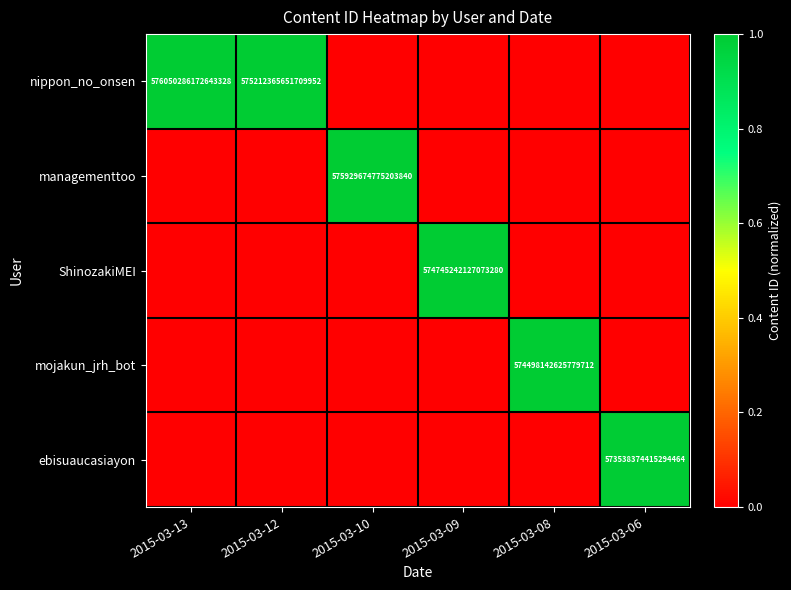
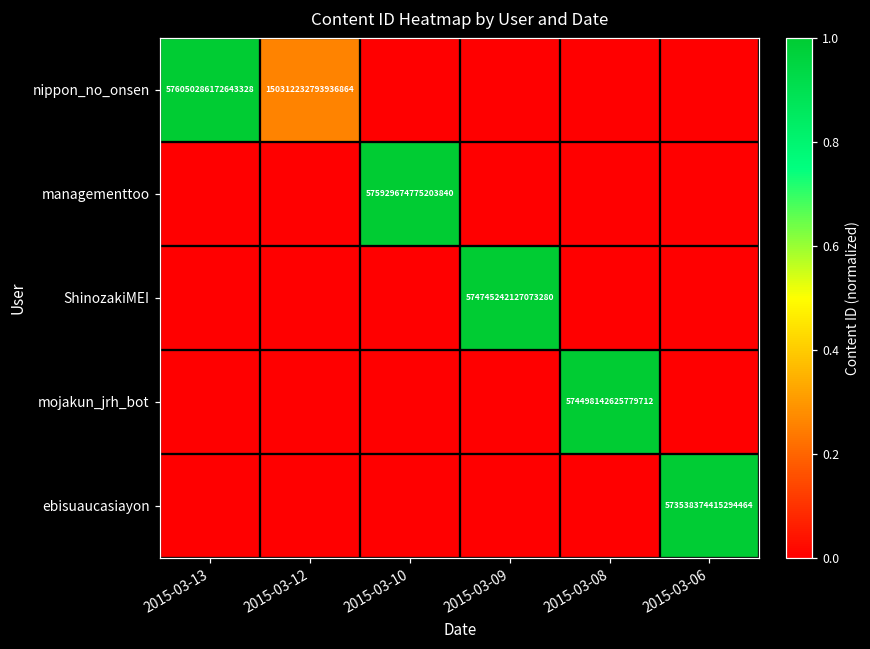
  {
    "nippon_no_onsen": {
      "2015-03-13": 576050286172643328,
-     "2015-03-12": 575212365651709952
+     "2015-03-12": 150312232793936864
    },
    "managementtoo": {
      "2015-03-10": 575929674775203840
    },
    "ShinozakiMEI": {
      "2015-03-09": 574745242127073280
    },
    "mojakun_jrh_bot": {
      "2015-03-08": 574498142625779712
    },
    "ebisuaucasiayon": {
      "2015-03-06": 573538374415294464
    }
  }
